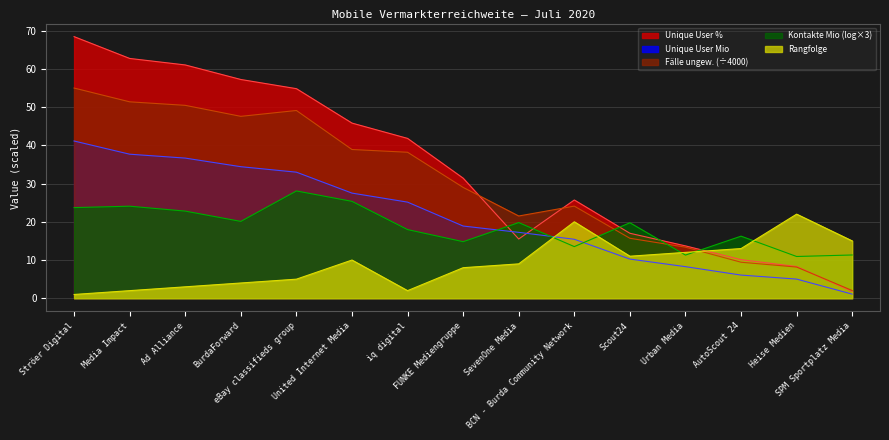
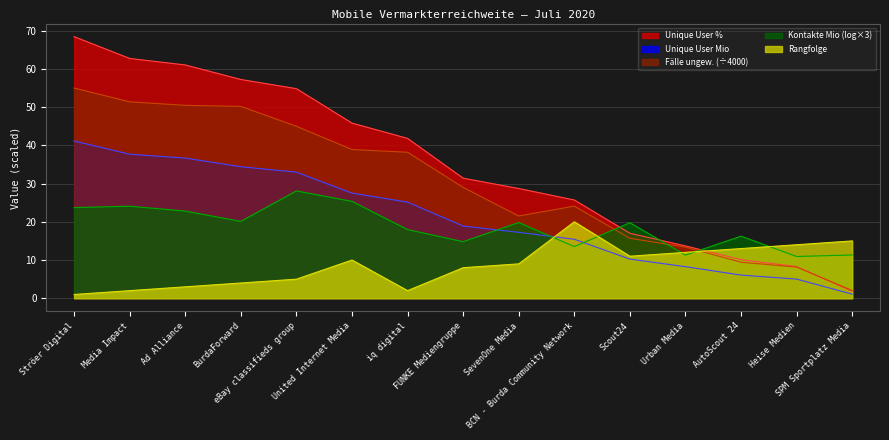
  {
    "Unique User %": {
      "Ströer Digital": 68,
      "Media Impact": 63,
      "Ad Alliance": 61,
      "BurdaForward": 57,
      "eBay classifieds group": 55,
      "United Internet Media": 46,
      "iq digital": 42,
      "FUNKE Mediengruppe": 31,
-     "SevenOne Media": 16,
+     "SevenOne Media": 29,
      "BCN - Burda Community Network": 26,
      "Scout24": 17
    },
    "Unique User Mio": {
      "Ströer Digital": 41,
      "Media Impact": 38,
      "Ad Alliance": 37,
      "BurdaForward": 34,
      "eBay classifieds group": 33,
      "United Internet Media": 28,
      "iq digital": 25,
      "FUNKE Mediengruppe": 19,
      "SevenOne Media": 17,
      "BCN - Burda Community Network": 15,
      "Scout24": 10,
      "Urban Media": 8,
      "AutoScout 24": 6,
      "Heise Medien": 5,
      "SPM Sportplatz Media": 1
    },
    "Fälle ungew. (÷4000)": {
      "Ströer Digital": 55,
      "Media Impact": 51,
      "Ad Alliance": 50,
-     "BurdaForward": 48,
-     "eBay classifieds group": 49,
+     "BurdaForward": 50,
+     "eBay classifieds group": 45,
      "United Internet Media": 39,
      "iq digital": 38,
      "FUNKE Mediengruppe": 29,
      "SevenOne Media": 22,
      "BCN - Burda Community Network": 24,
      "Scout24": 16
    },
    "Kontakte Mio (log×3)": {
      "Ströer Digital": 24,
      "Media Impact": 24,
      "Ad Alliance": 23,
      "BurdaForward": 20,
      "eBay classifieds group": 28,
      "United Internet Media": 25,
      "iq digital": 18,
      "FUNKE Mediengruppe": 15,
      "SevenOne Media": 20,
      "BCN - Burda Community Network": 14,
      "Scout24": 20,
      "Urban Media": 11,
      "AutoScout 24": 16,
      "Heise Medien": 11,
      "SPM Sportplatz Media": 11
    },
    "Rangfolge": {
      "Ströer Digital": 1,
      "Media Impact": 2,
      "Ad Alliance": 3,
      "BurdaForward": 4,
      "eBay classifieds group": 5,
      "United Internet Media": 10,
      "iq digital": 2,
      "FUNKE Mediengruppe": 8,
      "SevenOne Media": 9,
      "BCN - Burda Community Network": 20,
      "Scout24": 11,
      "Urban Media": 12,
      "AutoScout 24": 13,
-     "Heise Medien": 22,
+     "Heise Medien": 14,
      "SPM Sportplatz Media": 15
    }
  }
